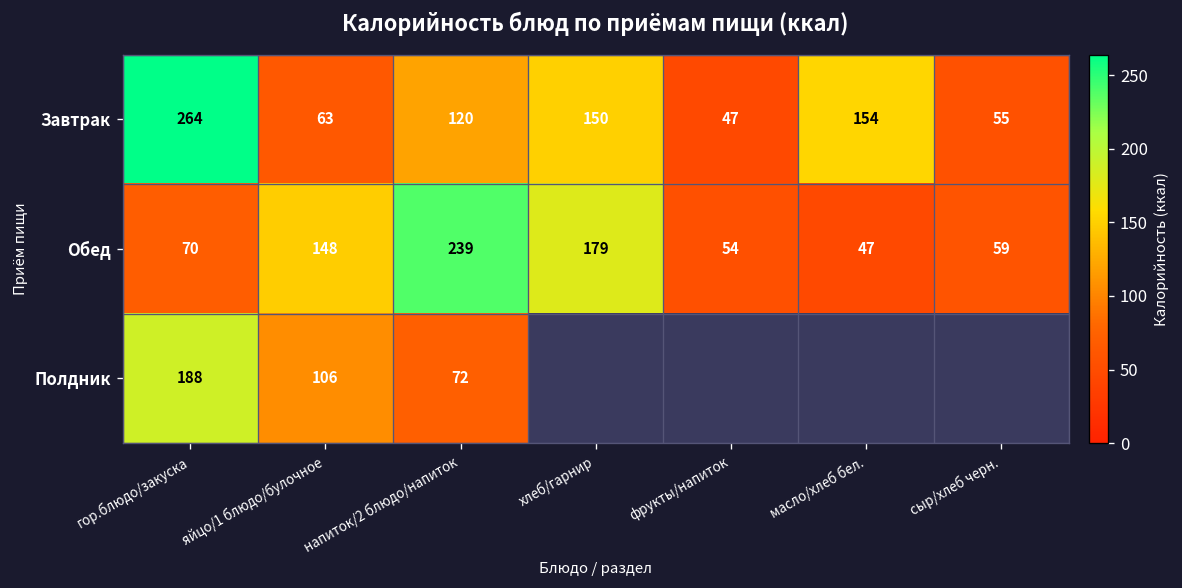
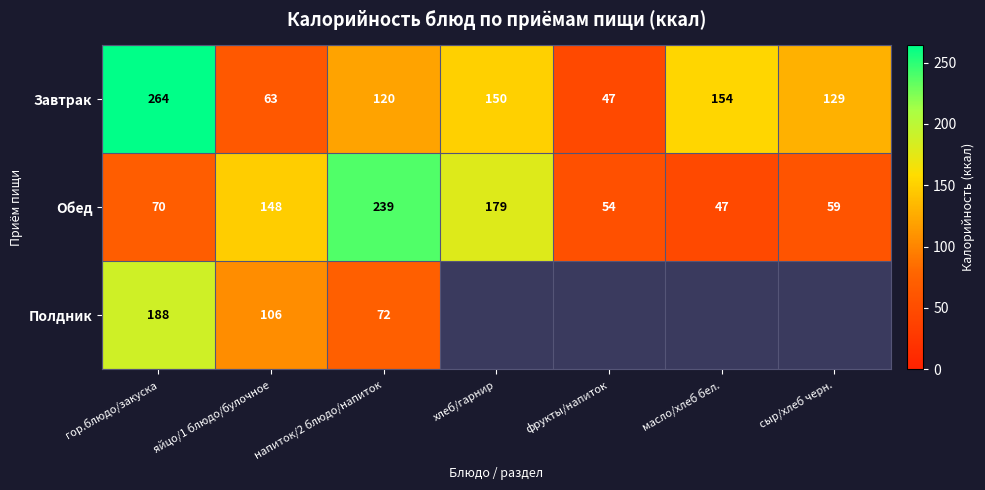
  {
    "Завтрак": {
      "гор.блюдо/закуска": 264,
      "яйцо/1 блюдо/булочное": 63,
      "напиток/2 блюдо/напиток": 120,
      "хлеб/гарнир": 150,
      "фрукты/напиток": 47,
      "масло/хлеб бел.": 154,
-     "сыр/хлеб черн.": 55
+     "сыр/хлеб черн.": 129
    },
    "Обед": {
      "гор.блюдо/закуска": 70,
      "яйцо/1 блюдо/булочное": 148,
      "напиток/2 блюдо/напиток": 239,
      "хлеб/гарнир": 179,
      "фрукты/напиток": 54,
      "масло/хлеб бел.": 47,
      "сыр/хлеб черн.": 59
    },
    "Полдник": {
      "гор.блюдо/закуска": 188,
      "яйцо/1 блюдо/булочное": 106,
      "напиток/2 блюдо/напиток": 72
    }
  }
